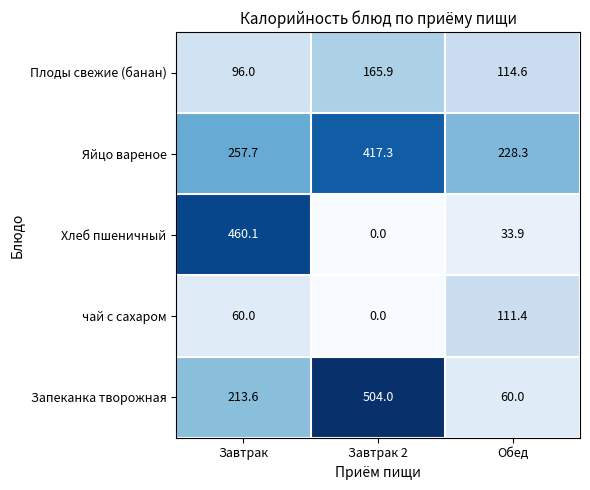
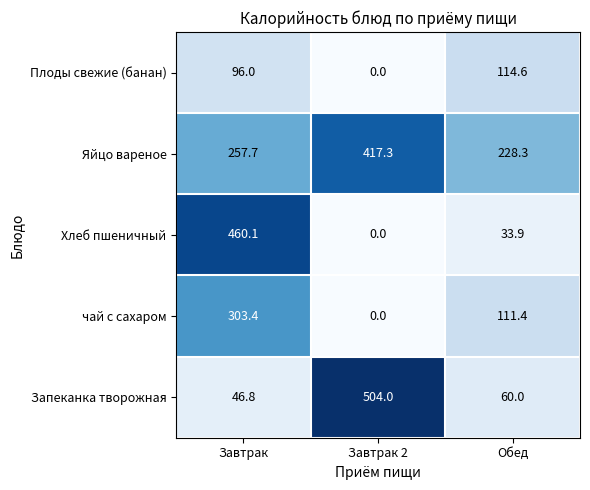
  {
    "Плоды свежие (банан)": {
      "Завтрак": 96.0,
-     "Завтрак 2": 165.9,
+     "Завтрак 2": 0.0,
      "Обед": 114.6
    },
    "Яйцо вареное": {
      "Завтрак": 257.7,
      "Завтрак 2": 417.3,
      "Обед": 228.3
    },
    "Хлеб пшеничный": {
      "Завтрак": 460.1,
      "Завтрак 2": 0.0,
      "Обед": 33.9
    },
    "чай с сахаром": {
-     "Завтрак": 60.0,
+     "Завтрак": 303.4,
      "Завтрак 2": 0.0,
      "Обед": 111.4
    },
    "Запеканка творожная": {
-     "Завтрак": 213.6,
+     "Завтрак": 46.8,
      "Завтрак 2": 504.0,
      "Обед": 60.0
    }
  }
